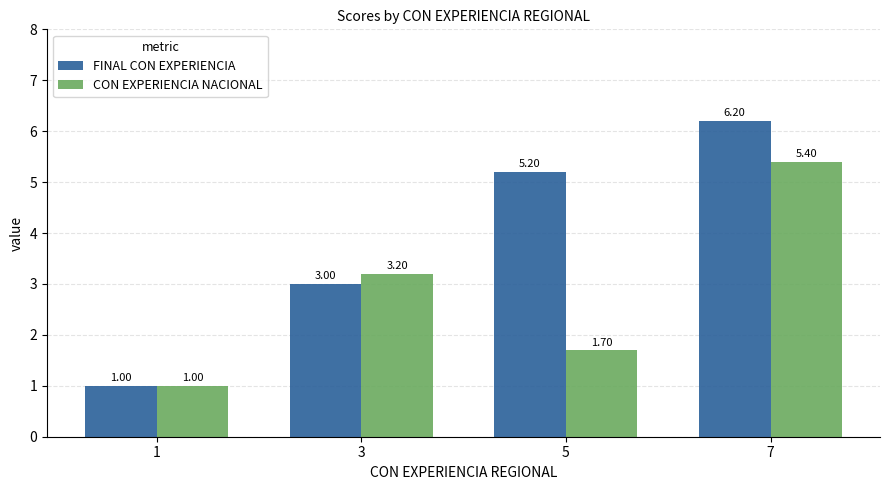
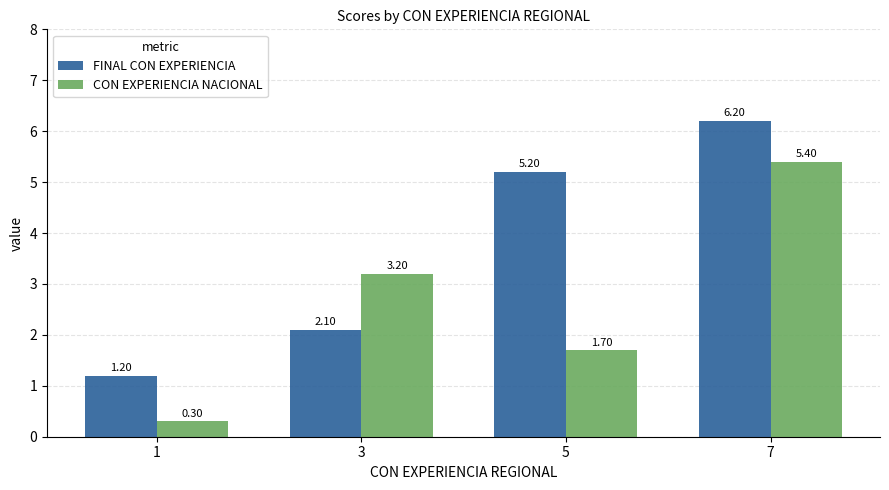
  {
    "FINAL CON EXPERIENCIA": {
-     "1": 1.00,
-     "3": 3.00,
+     "1": 1.20,
+     "3": 2.10,
      "5": 5.20,
      "7": 6.20
    },
    "CON EXPERIENCIA NACIONAL": {
-     "1": 1.00,
+     "1": 0.30,
      "3": 3.20,
      "5": 1.70,
      "7": 5.40
    }
  }
